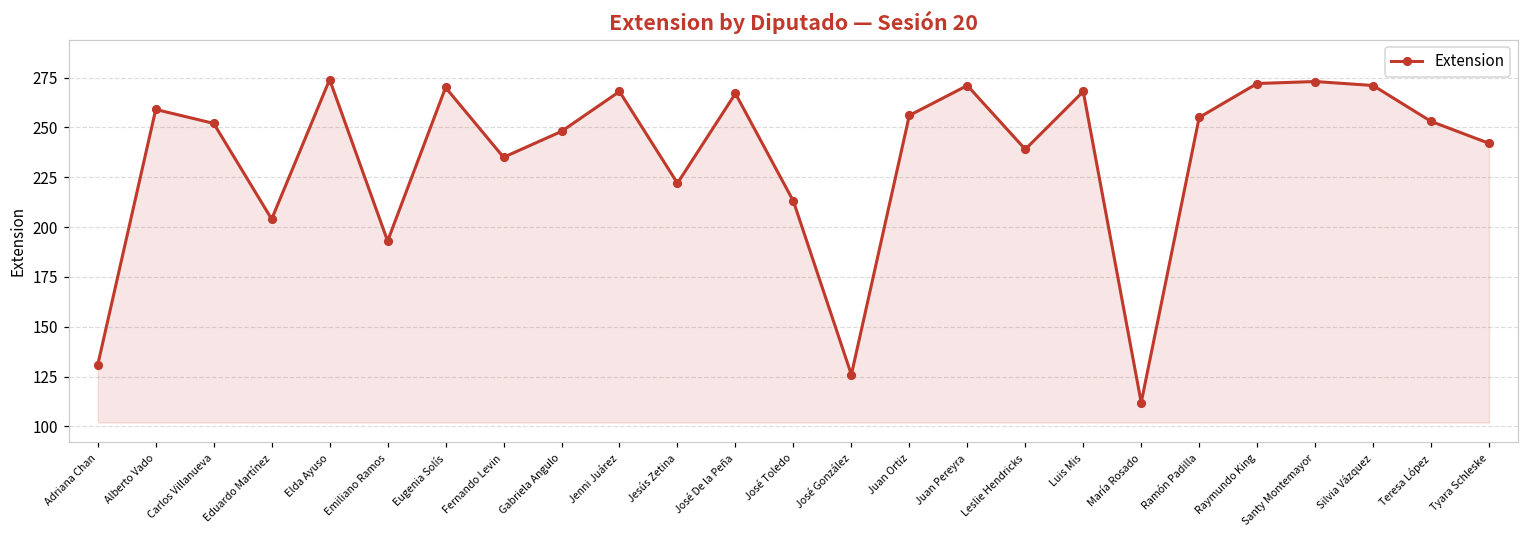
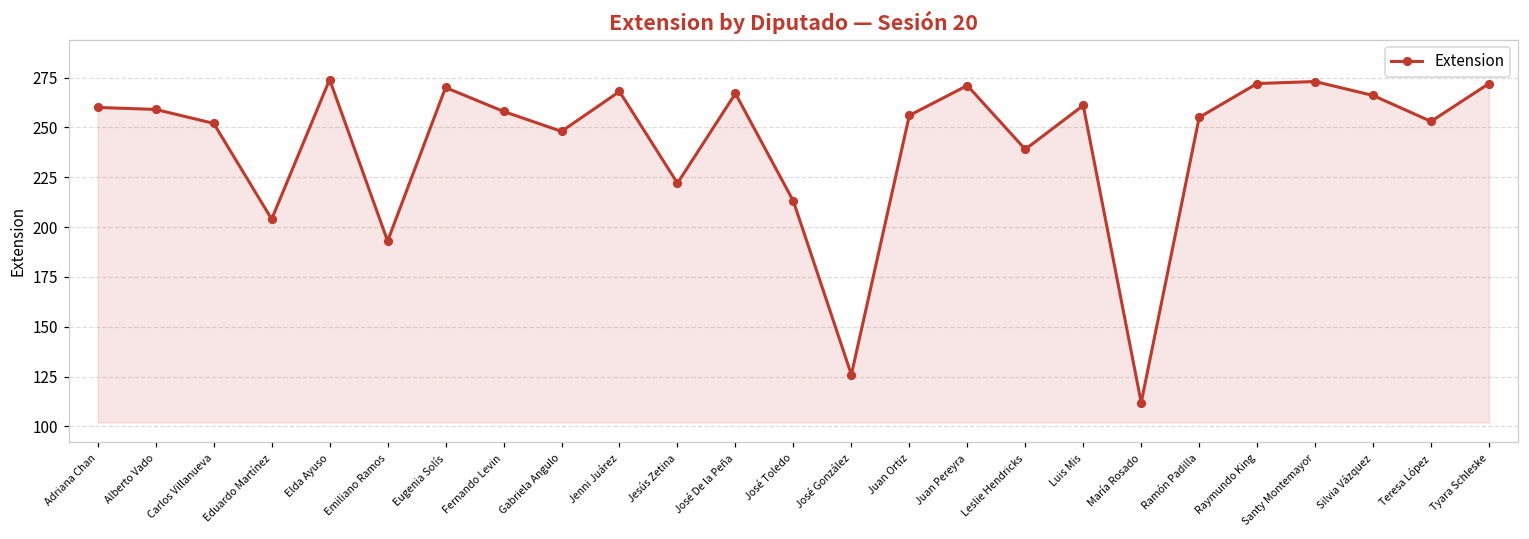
  {
-   "Adriana Chan": 131,
+   "Adriana Chan": 260,
    "Alberto Vado": 259,
    "Carlos Villanueva": 252,
    "Eduardo Martínez": 204,
    "Elda Ayuso": 274,
    "Emiliano Ramos": 193,
    "Eugenia Solís": 270,
-   "Fernando Levin": 235,
+   "Fernando Levin": 258,
    "Gabriela Angulo": 248,
    "Jenni Juárez": 268,
    "Jesús Zetina": 222,
    "José De la Peña": 267,
    "José Toledo": 213,
    "José González": 126,
    "Juan Ortiz": 256,
    "Juan Pereyra": 271,
    "Leslie Hendricks": 239,
-   "Luis Mis": 268,
+   "Luis Mis": 261,
    "María Rosado": 112,
    "Ramón Padilla": 255,
    "Raymundo King": 272,
    "Santy Montemayor": 273,
-   "Silvia Vázquez": 271,
+   "Silvia Vázquez": 266,
    "Teresa López": 253,
-   "Tyara Schleske": 242
+   "Tyara Schleske": 272
  }
